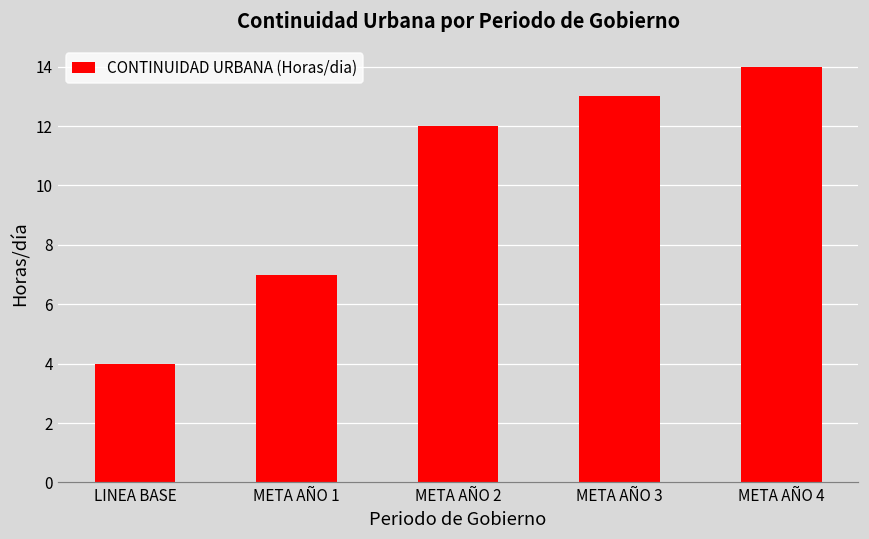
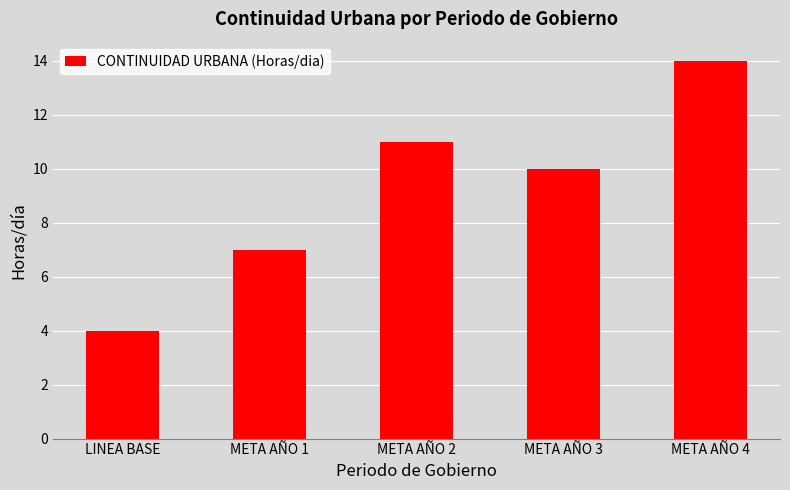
  {
    "LINEA BASE": 4,
    "META AÑO 1": 7,
-   "META AÑO 2": 12,
-   "META AÑO 3": 13,
+   "META AÑO 2": 11,
+   "META AÑO 3": 10,
    "META AÑO 4": 14
  }
